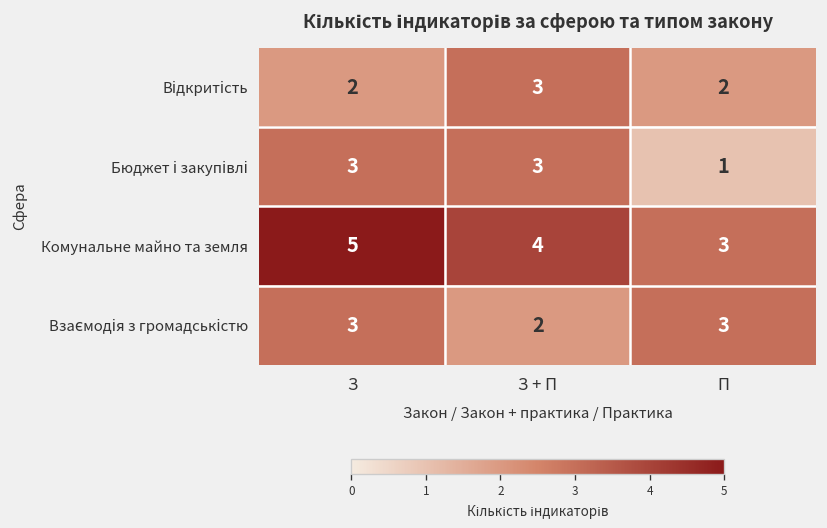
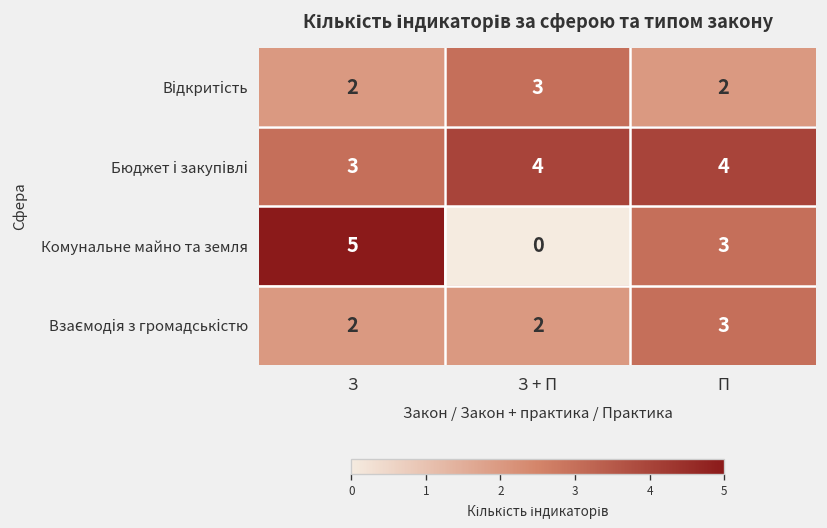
  {
    "Відкритість": {
      "З": 2,
      "З + П": 3,
      "П": 2
    },
    "Бюджет і закупівлі": {
      "З": 3,
-     "З + П": 3,
-     "П": 1
+     "З + П": 4,
+     "П": 4
    },
    "Комунальне майно та земля": {
      "З": 5,
-     "З + П": 4,
+     "З + П": 0,
      "П": 3
    },
    "Взаємодія з громадськістю": {
-     "З": 3,
+     "З": 2,
      "З + П": 2,
      "П": 3
    }
  }
